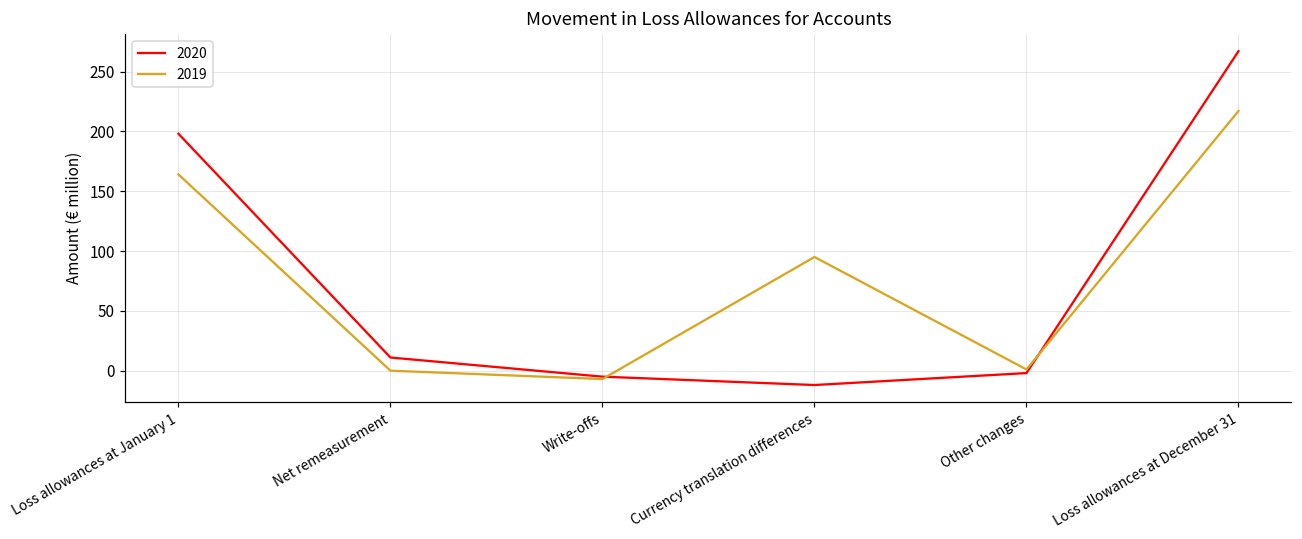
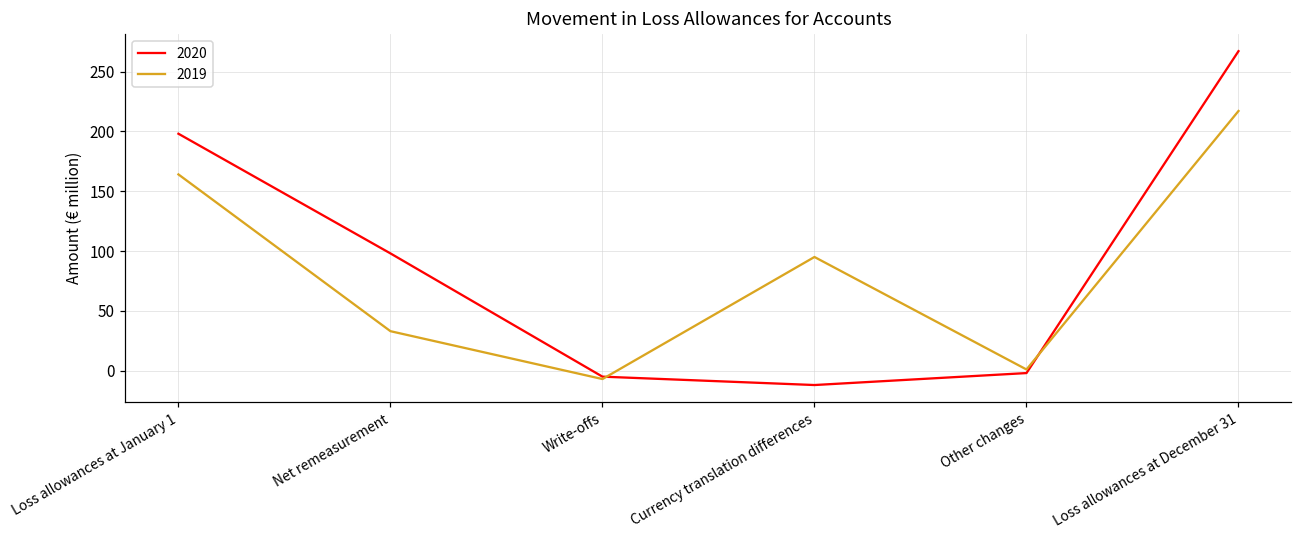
  {
    "2020": {
      "Loss allowances at January 1": 198,
-     "Net remeasurement": 11,
+     "Net remeasurement": 98,
      "Currency translation differences": -12,
      "Other changes": -2,
      "Loss allowances at December 31": 267
    },
    "2019": {
      "Loss allowances at January 1": 164,
-     "Net remeasurement": 0,
+     "Net remeasurement": 33,
      "Currency translation differences": 95,
      "Other changes": 1,
      "Loss allowances at December 31": 217
    }
  }
